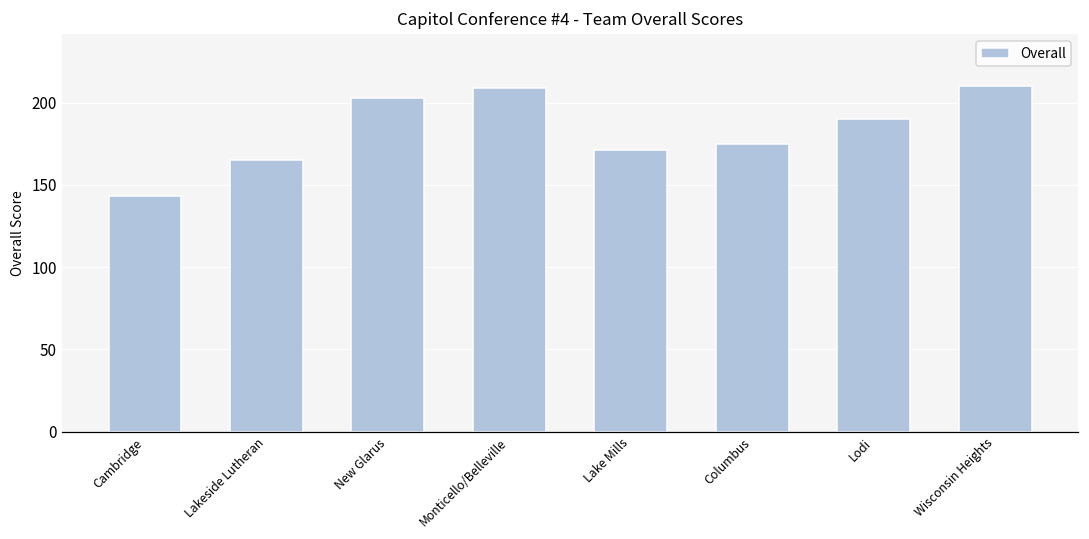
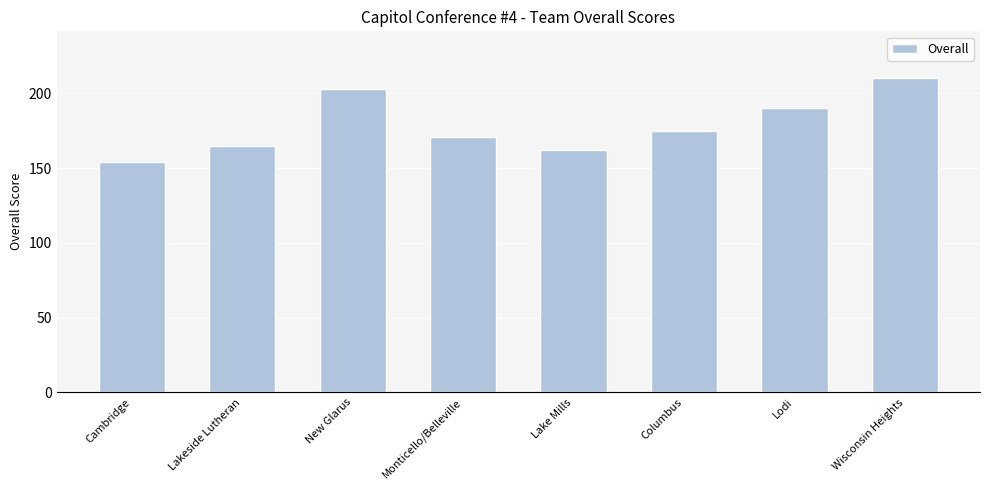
  {
-   "Cambridge": 143,
+   "Cambridge": 154,
    "Lakeside Lutheran": 165,
    "New Glarus": 203,
-   "Monticello/Belleville": 209,
-   "Lake Mills": 171,
+   "Monticello/Belleville": 171,
+   "Lake Mills": 162,
    "Columbus": 175,
    "Lodi": 190,
    "Wisconsin Heights": 210
  }
